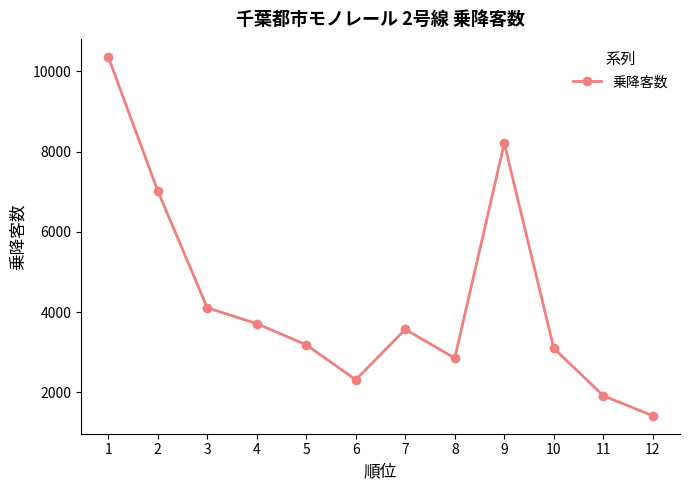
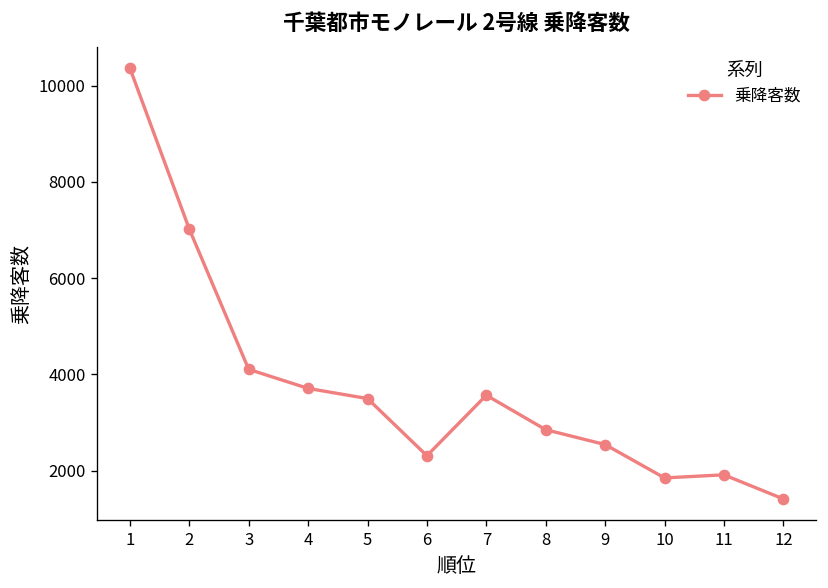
  {
    "1": 10400,
    "2": 7000,
    "3": 4100,
    "4": 3700,
-   "5": 3200,
+   "5": 3500,
    "6": 2300,
    "7": 3600,
    "8": 2900,
-   "9": 8200,
-   "10": 3100,
+   "9": 2500,
+   "10": 1900,
    "11": 1900,
    "12": 1400
  }
